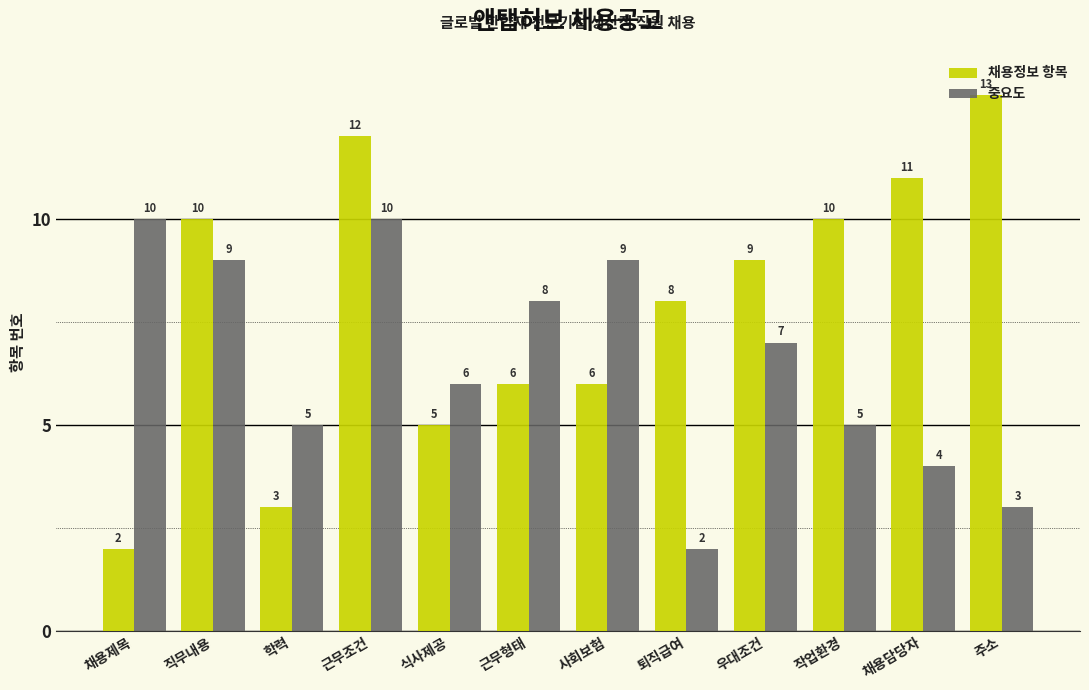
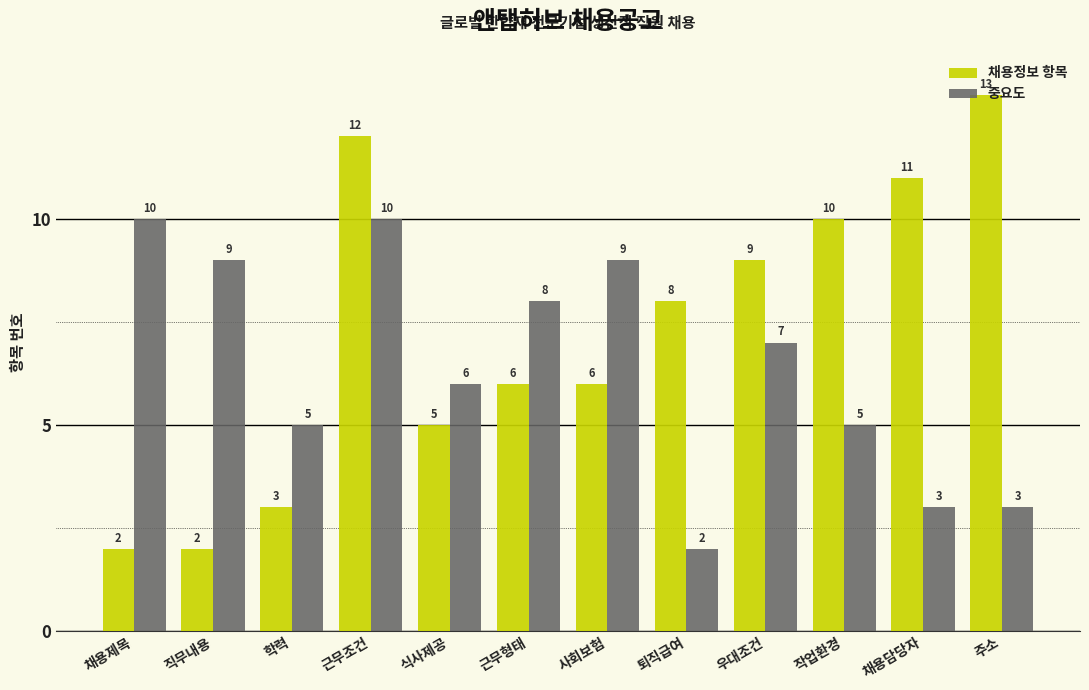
  {
    "채용정보 항목": {
      "채용제목": 2,
-     "직무내용": 10,
+     "직무내용": 2,
      "학력": 3,
      "근무조건": 12,
      "식사제공": 5,
      "근무형태": 6,
      "사회보험": 6,
      "퇴직급여": 8,
      "우대조건": 9,
      "작업환경": 10,
      "채용담당자": 11,
      "주소": 13
    },
    "중요도": {
      "채용제목": 10,
      "직무내용": 9,
      "학력": 5,
      "근무조건": 10,
      "식사제공": 6,
      "근무형태": 8,
      "사회보험": 9,
      "퇴직급여": 2,
      "우대조건": 7,
      "작업환경": 5,
-     "채용담당자": 4,
+     "채용담당자": 3,
      "주소": 3
    }
  }
